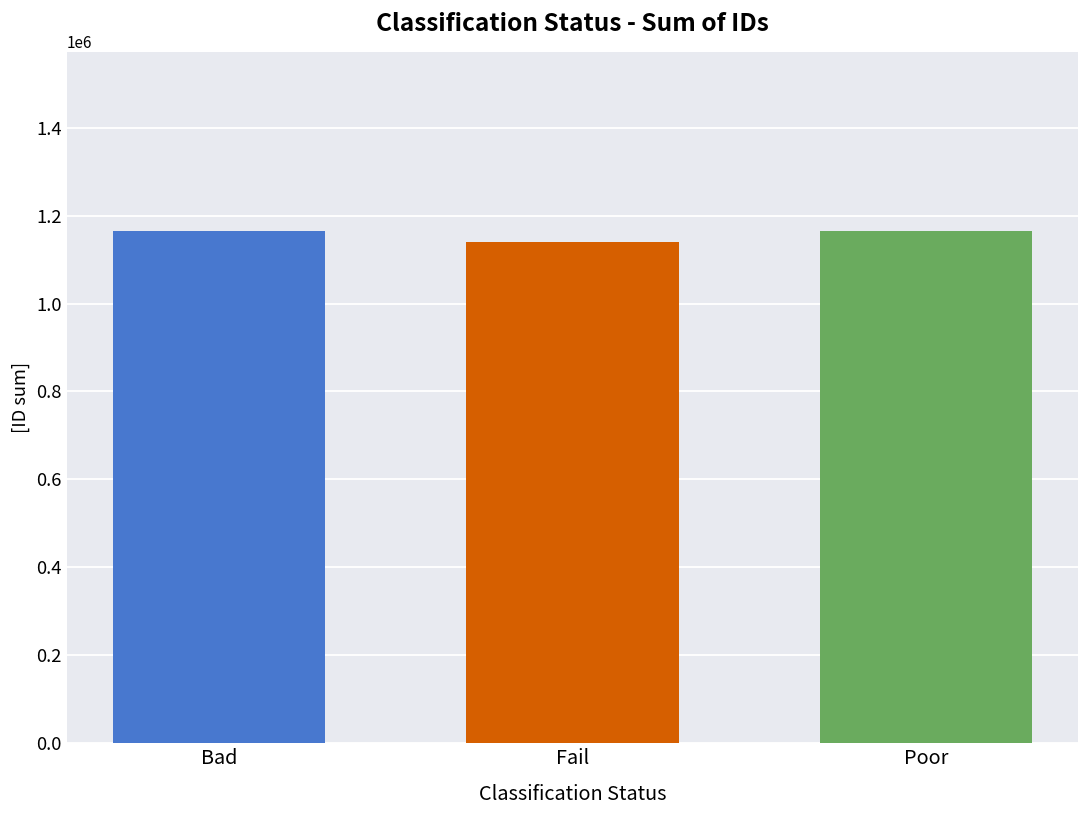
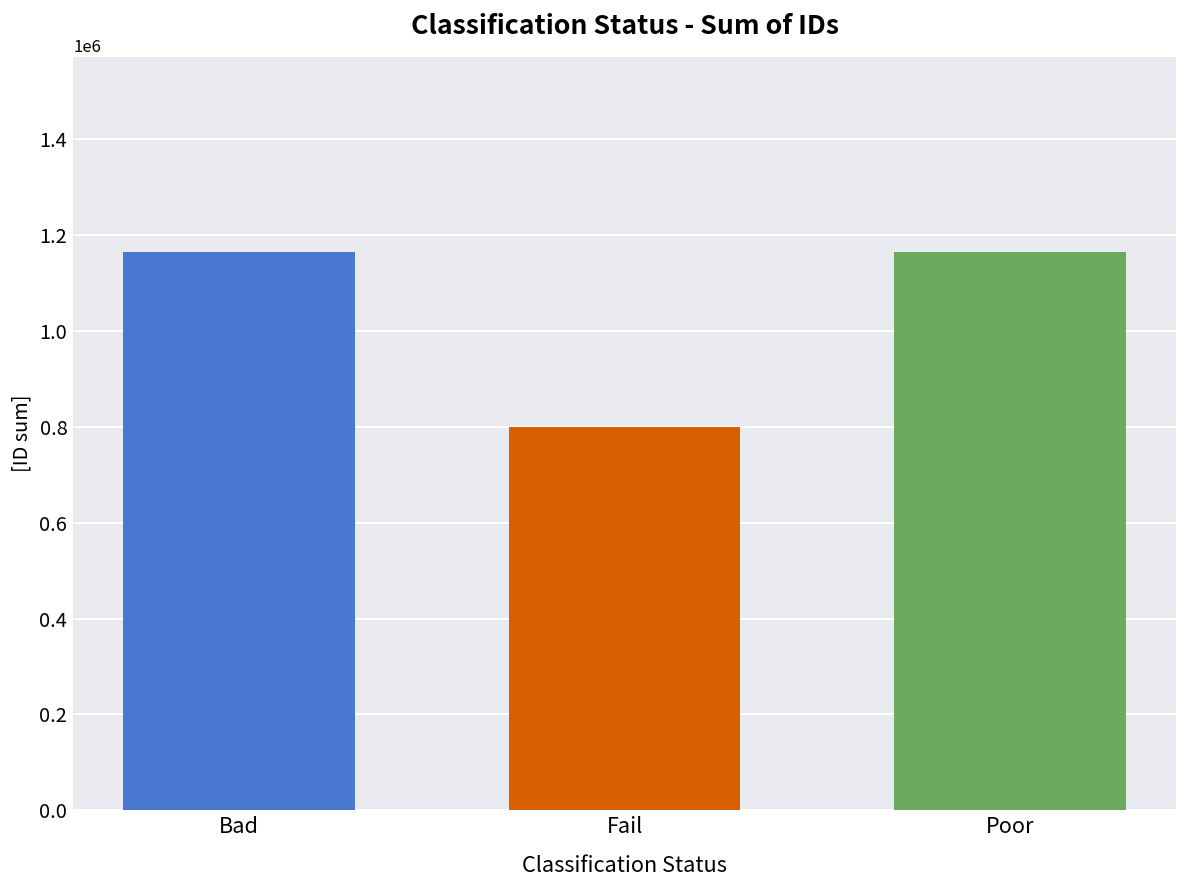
  {
    "Bad": 1160000,
-   "Fail": 1140000,
+   "Fail": 800000,
    "Poor": 1160000
  }
